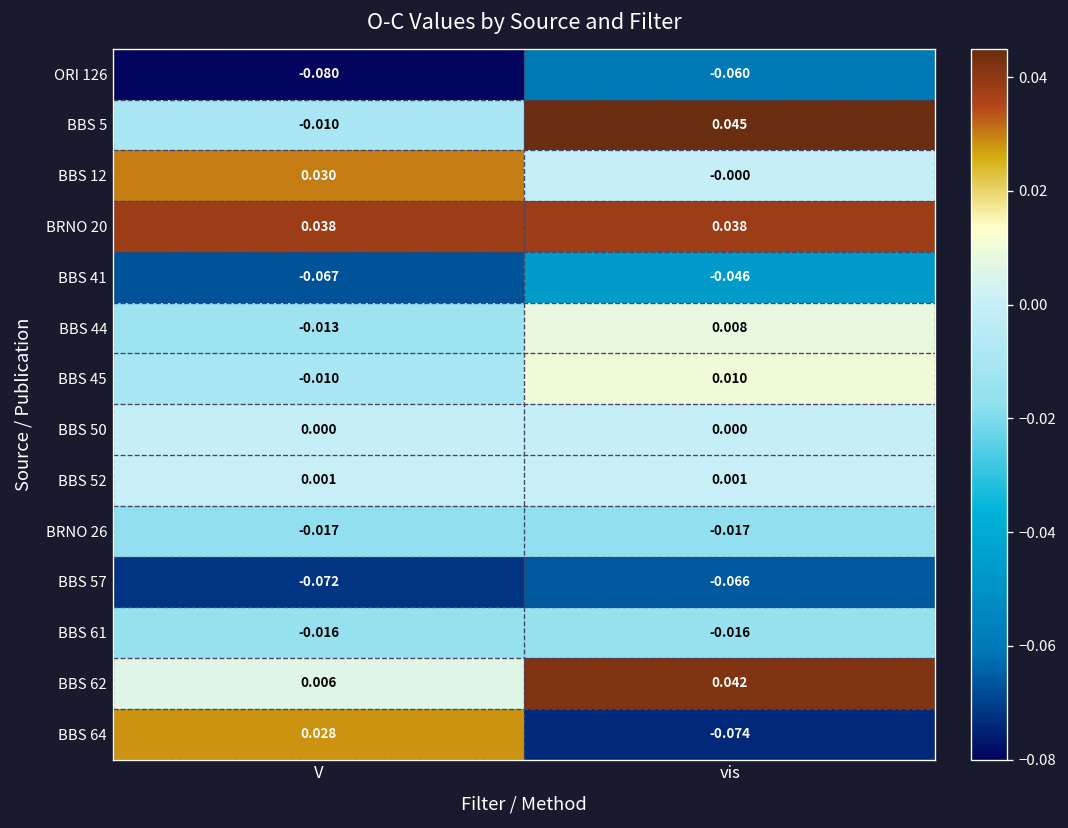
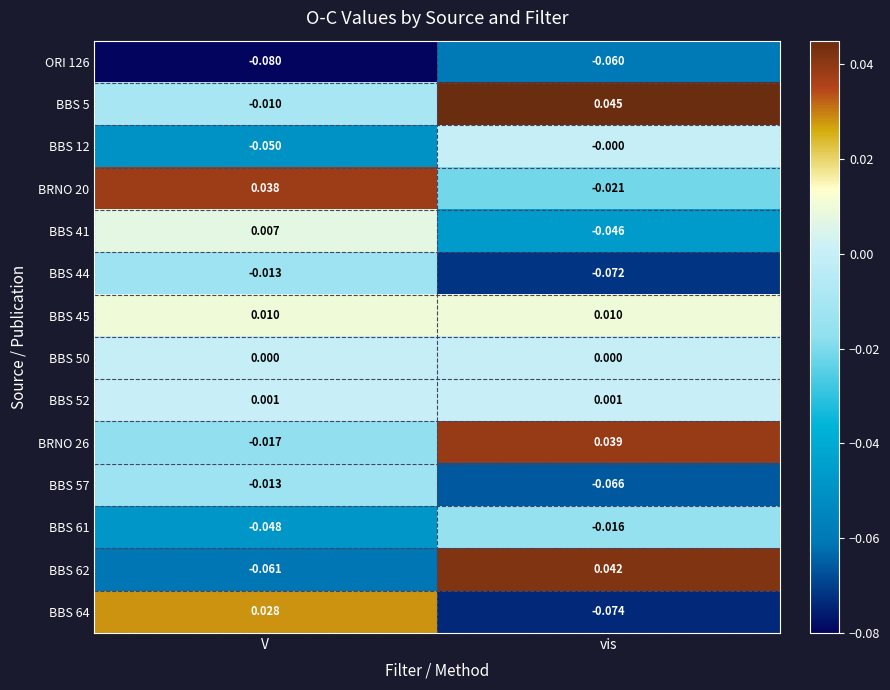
  {
    "ORI 126": {
      "V": -0.080,
      "vis": -0.060
    },
    "BBS 5": {
      "V": -0.010,
      "vis": 0.045
    },
    "BBS 12": {
-     "V": 0.030,
+     "V": -0.050,
      "vis": -0.000
    },
    "BRNO 20": {
      "V": 0.038,
-     "vis": 0.038
+     "vis": -0.021
    },
    "BBS 41": {
-     "V": -0.067,
+     "V": 0.007,
      "vis": -0.046
    },
    "BBS 44": {
      "V": -0.013,
-     "vis": 0.008
+     "vis": -0.072
    },
    "BBS 45": {
-     "V": -0.010,
+     "V": 0.010,
      "vis": 0.010
    },
    "BBS 50": {
      "V": 0.000,
      "vis": 0.000
    },
    "BBS 52": {
      "V": 0.001,
      "vis": 0.001
    },
    "BRNO 26": {
      "V": -0.017,
-     "vis": -0.017
+     "vis": 0.039
    },
    "BBS 57": {
-     "V": -0.072,
+     "V": -0.013,
      "vis": -0.066
    },
    "BBS 61": {
-     "V": -0.016,
+     "V": -0.048,
      "vis": -0.016
    },
    "BBS 62": {
-     "V": 0.006,
+     "V": -0.061,
      "vis": 0.042
    },
    "BBS 64": {
      "V": 0.028,
      "vis": -0.074
    }
  }
